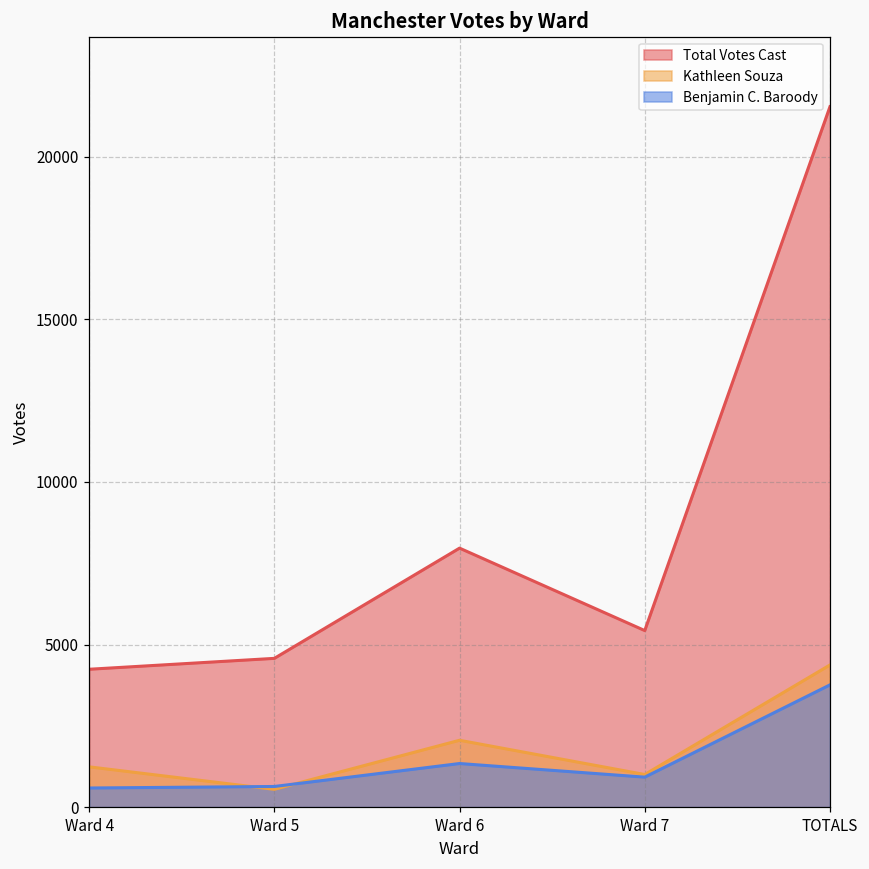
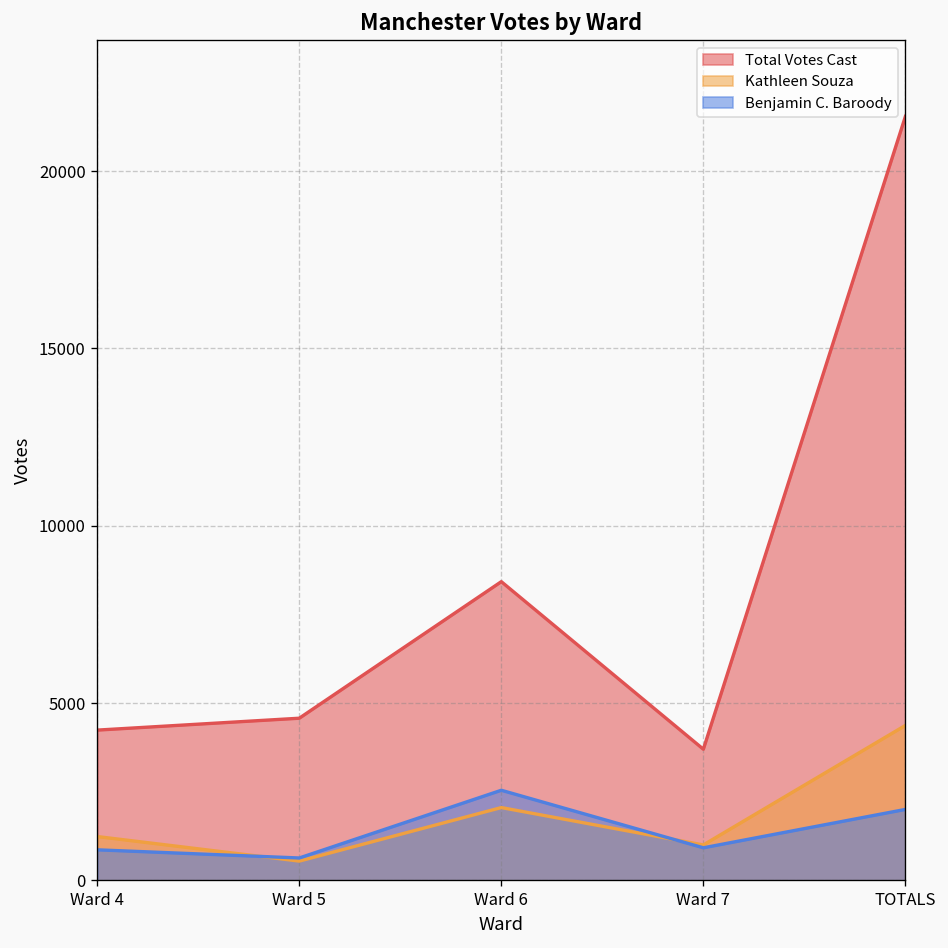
  {
    "Total Votes Cast": {
      "Ward 4": 4200,
      "Ward 5": 4600,
-     "Ward 6": 8000,
-     "Ward 7": 5400,
+     "Ward 6": 8400,
+     "Ward 7": 3700,
      "TOTALS": 21500
    },
    "Kathleen Souza": {
      "Ward 4": 1200,
      "Ward 5": 500,
      "Ward 6": 2100,
      "TOTALS": 4400
    },
    "Benjamin C. Baroody": {
-     "Ward 4": 600,
+     "Ward 4": 900,
      "Ward 5": 600,
-     "Ward 6": 1300,
-     "TOTALS": 3800
+     "Ward 6": 2500,
+     "TOTALS": 2000
    }
  }
